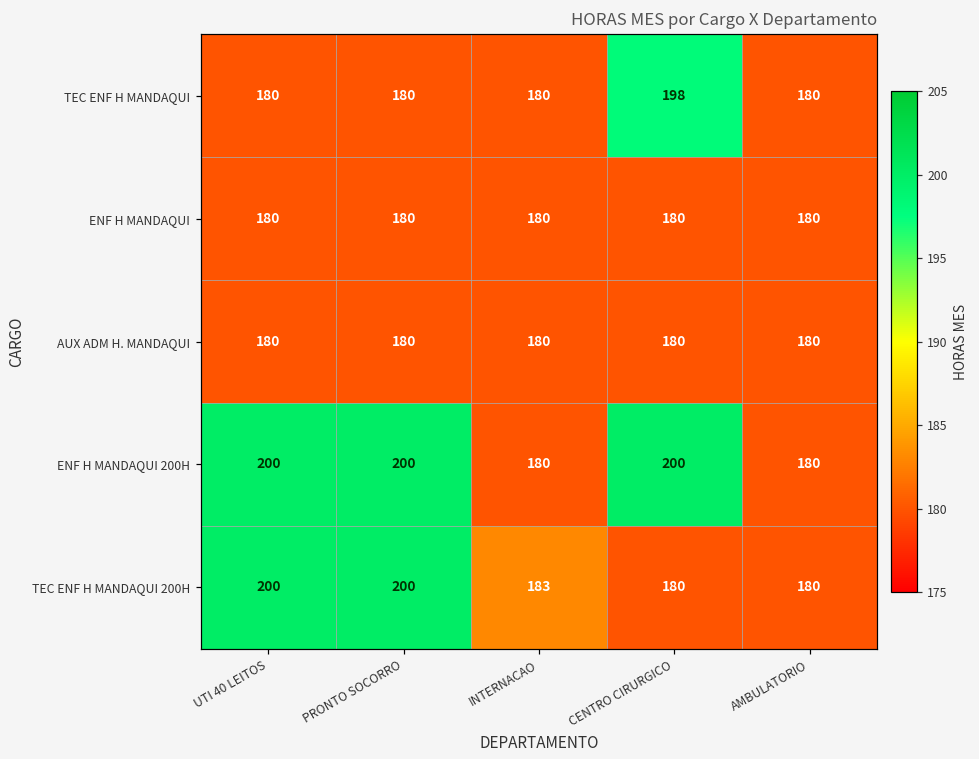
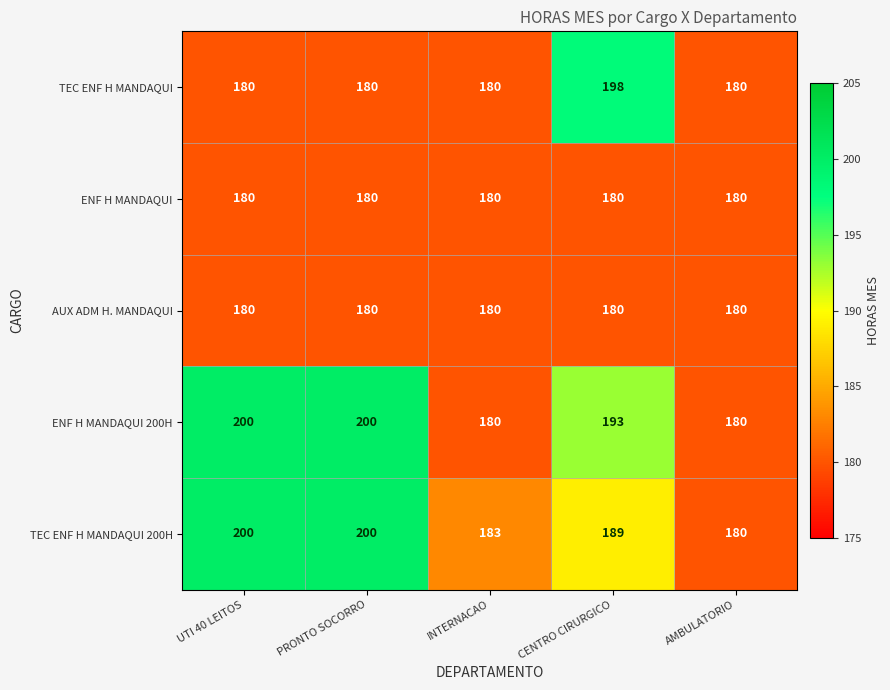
  {
    "TEC ENF H MANDAQUI": {
      "UTI 40 LEITOS": 180,
      "PRONTO SOCORRO": 180,
      "INTERNACAO": 180,
      "CENTRO CIRURGICO": 198,
      "AMBULATORIO": 180
    },
    "ENF H MANDAQUI": {
      "UTI 40 LEITOS": 180,
      "PRONTO SOCORRO": 180,
      "INTERNACAO": 180,
      "CENTRO CIRURGICO": 180,
      "AMBULATORIO": 180
    },
    "AUX ADM H. MANDAQUI": {
      "UTI 40 LEITOS": 180,
      "PRONTO SOCORRO": 180,
      "INTERNACAO": 180,
      "CENTRO CIRURGICO": 180,
      "AMBULATORIO": 180
    },
    "ENF H MANDAQUI 200H": {
      "UTI 40 LEITOS": 200,
      "PRONTO SOCORRO": 200,
      "INTERNACAO": 180,
-     "CENTRO CIRURGICO": 200,
+     "CENTRO CIRURGICO": 193,
      "AMBULATORIO": 180
    },
    "TEC ENF H MANDAQUI 200H": {
      "UTI 40 LEITOS": 200,
      "PRONTO SOCORRO": 200,
      "INTERNACAO": 183,
-     "CENTRO CIRURGICO": 180,
+     "CENTRO CIRURGICO": 189,
      "AMBULATORIO": 180
    }
  }
